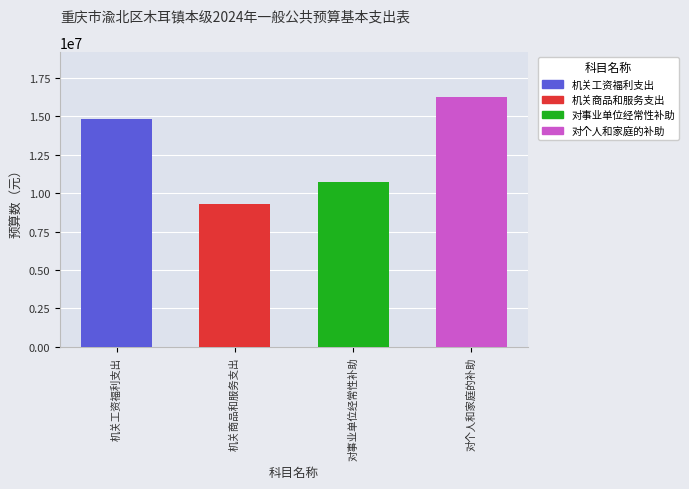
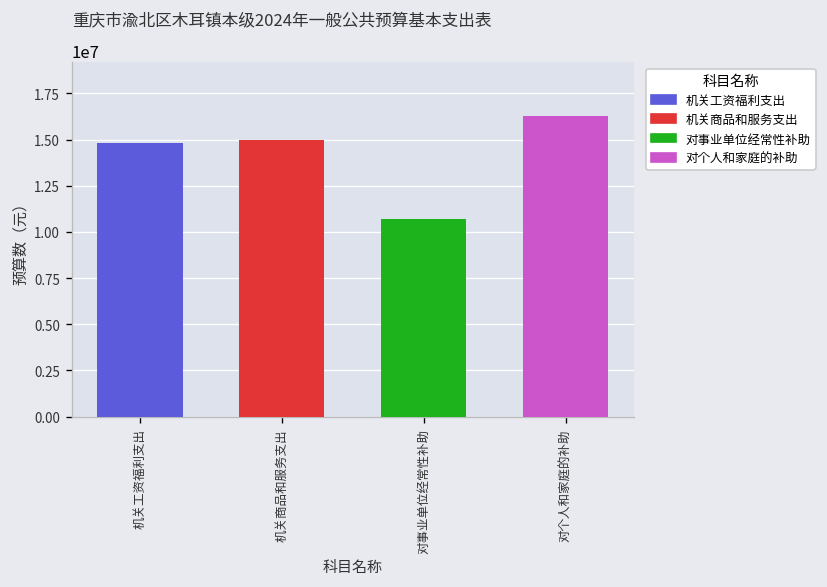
  {
    "机关工资福利支出": 14800000,
-   "机关商品和服务支出": 9300000,
+   "机关商品和服务支出": 15000000,
    "对事业单位经常性补助": 10700000,
    "对个人和家庭的补助": 16300000
  }
